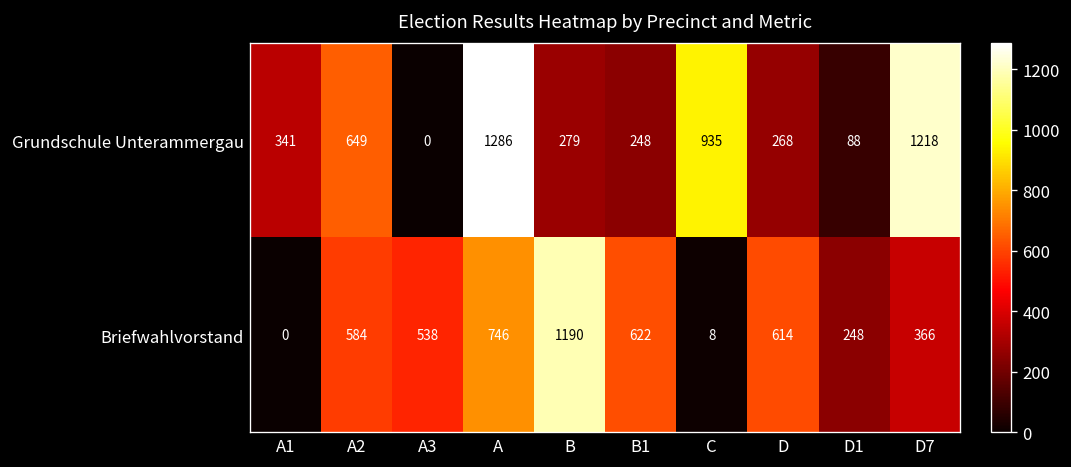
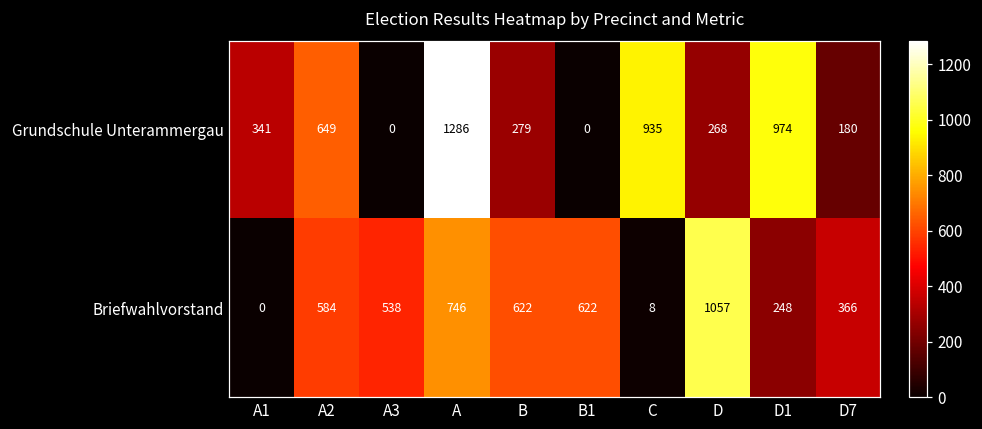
  {
    "Grundschule Unterammergau": {
      "A1": 341,
      "A2": 649,
      "A3": 0,
      "A": 1286,
      "B": 279,
-     "B1": 248,
+     "B1": 0,
      "C": 935,
      "D": 268,
-     "D1": 88,
-     "D7": 1218
+     "D1": 974,
+     "D7": 180
    },
    "Briefwahlvorstand": {
      "A1": 0,
      "A2": 584,
      "A3": 538,
      "A": 746,
-     "B": 1190,
+     "B": 622,
      "B1": 622,
      "C": 8,
-     "D": 614,
+     "D": 1057,
      "D1": 248,
      "D7": 366
    }
  }
